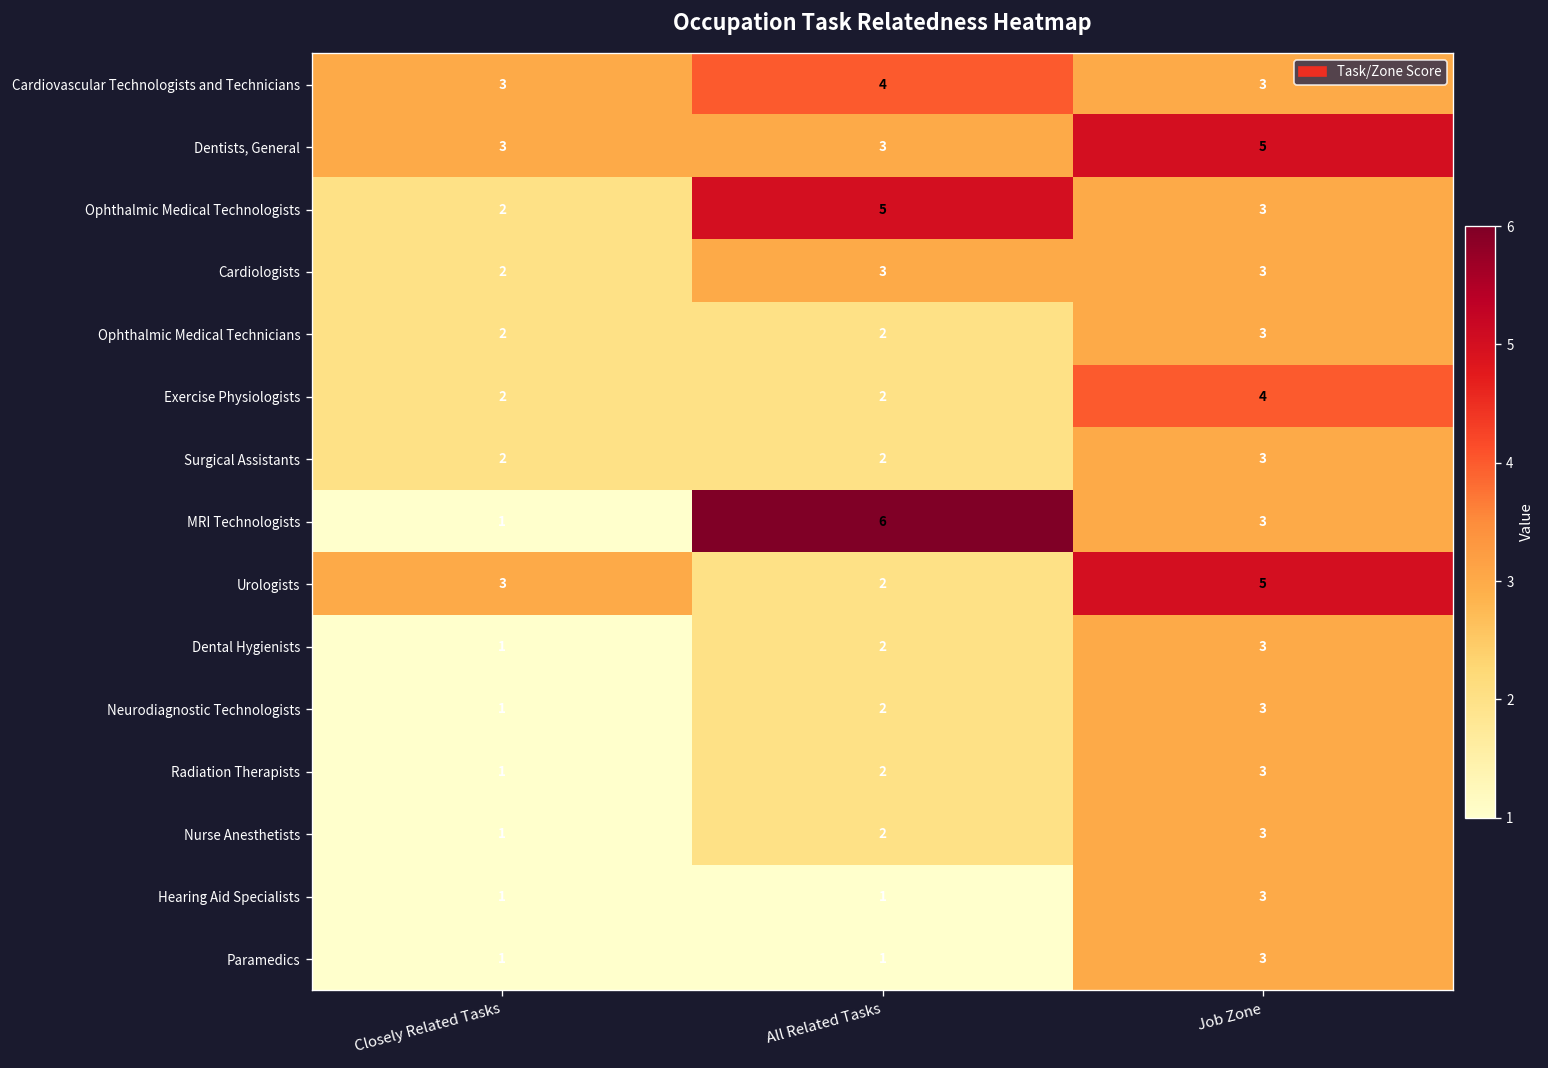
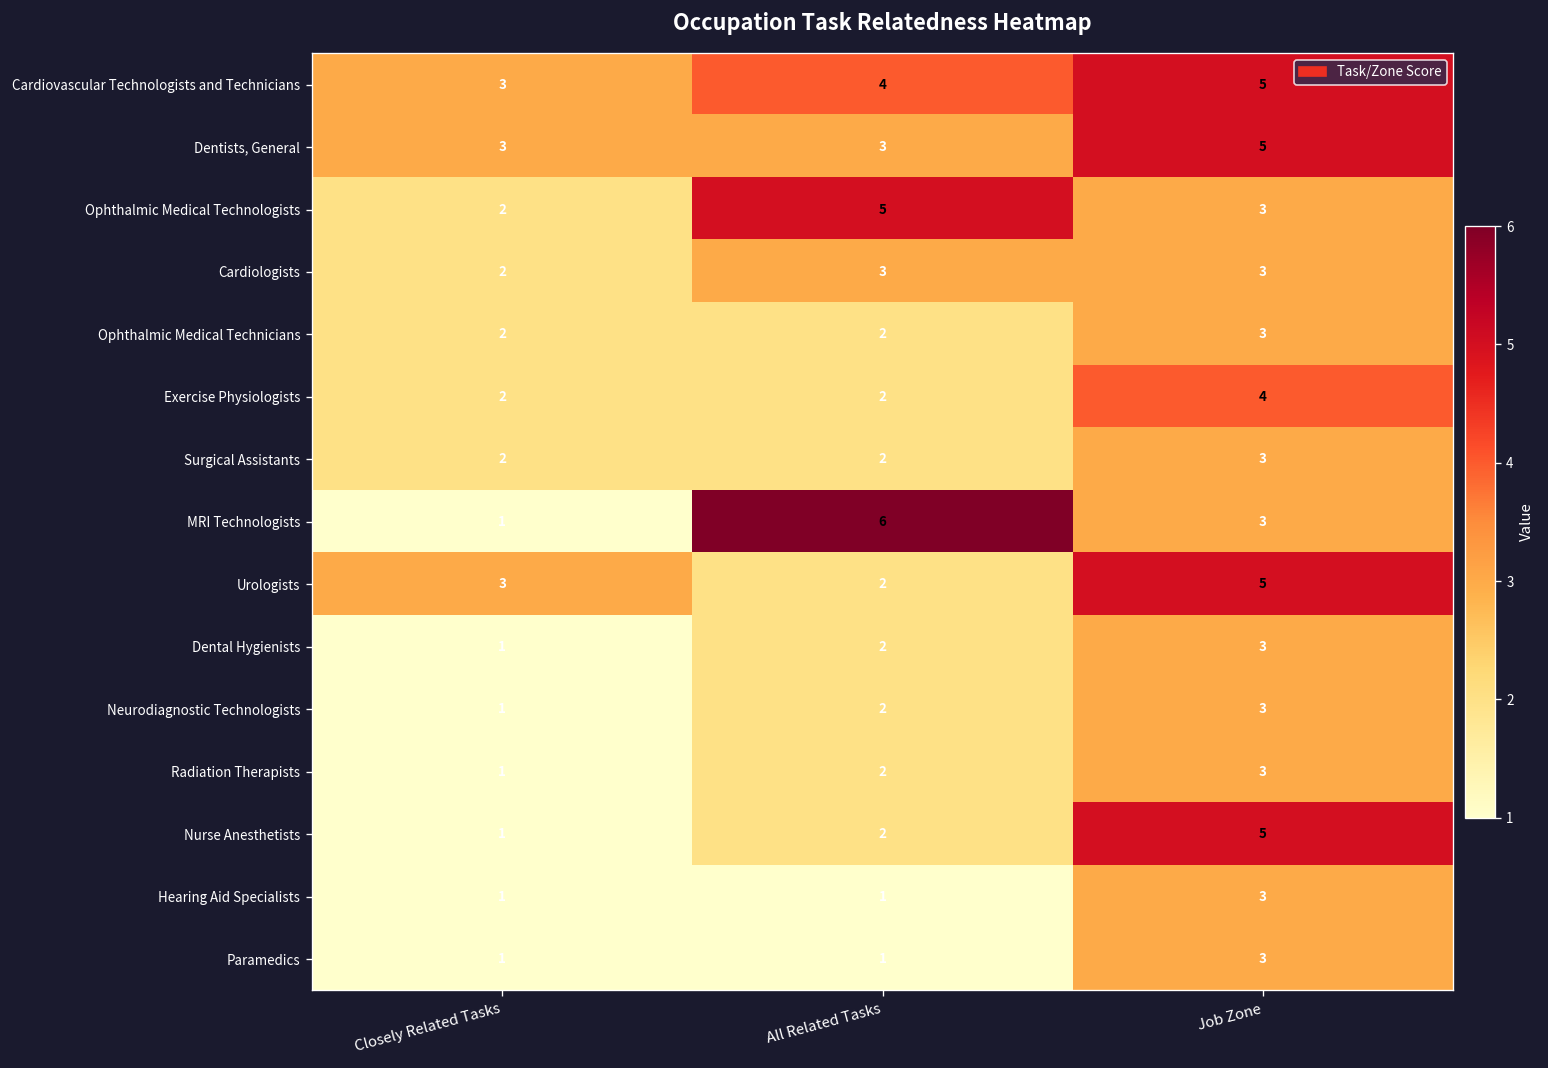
  {
    "Cardiovascular Technologists and Technicians": {
      "Closely Related Tasks": 3,
      "All Related Tasks": 4,
-     "Job Zone": 3
+     "Job Zone": 5
    },
    "Dentists, General": {
      "Closely Related Tasks": 3,
      "All Related Tasks": 3,
      "Job Zone": 5
    },
    "Ophthalmic Medical Technologists": {
      "Closely Related Tasks": 2,
      "All Related Tasks": 5,
      "Job Zone": 3
    },
    "Cardiologists": {
      "Closely Related Tasks": 2,
      "All Related Tasks": 3,
      "Job Zone": 3
    },
    "Ophthalmic Medical Technicians": {
      "Closely Related Tasks": 2,
      "All Related Tasks": 2,
      "Job Zone": 3
    },
    "Exercise Physiologists": {
      "Closely Related Tasks": 2,
      "All Related Tasks": 2,
      "Job Zone": 4
    },
    "Surgical Assistants": {
      "Closely Related Tasks": 2,
      "All Related Tasks": 2,
      "Job Zone": 3
    },
    "MRI Technologists": {
      "Closely Related Tasks": 1,
      "All Related Tasks": 6,
      "Job Zone": 3
    },
    "Urologists": {
      "Closely Related Tasks": 3,
      "All Related Tasks": 2,
      "Job Zone": 5
    },
    "Dental Hygienists": {
      "Closely Related Tasks": 1,
      "All Related Tasks": 2,
      "Job Zone": 3
    },
    "Neurodiagnostic Technologists": {
      "Closely Related Tasks": 1,
      "All Related Tasks": 2,
      "Job Zone": 3
    },
    "Radiation Therapists": {
      "Closely Related Tasks": 1,
      "All Related Tasks": 2,
      "Job Zone": 3
    },
    "Nurse Anesthetists": {
      "Closely Related Tasks": 1,
      "All Related Tasks": 2,
-     "Job Zone": 3
+     "Job Zone": 5
    },
    "Hearing Aid Specialists": {
      "Closely Related Tasks": 1,
      "All Related Tasks": 1,
      "Job Zone": 3
    },
    "Paramedics": {
      "Closely Related Tasks": 1,
      "All Related Tasks": 1,
      "Job Zone": 3
    }
  }
